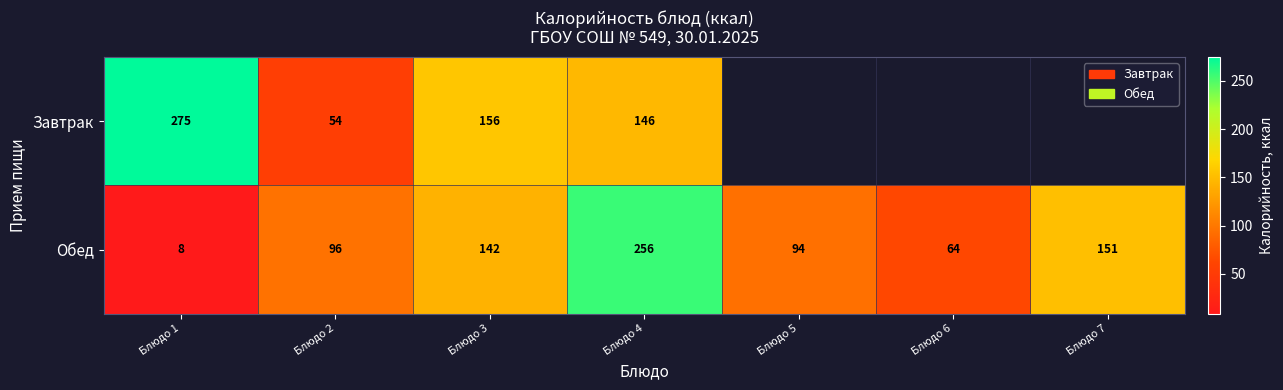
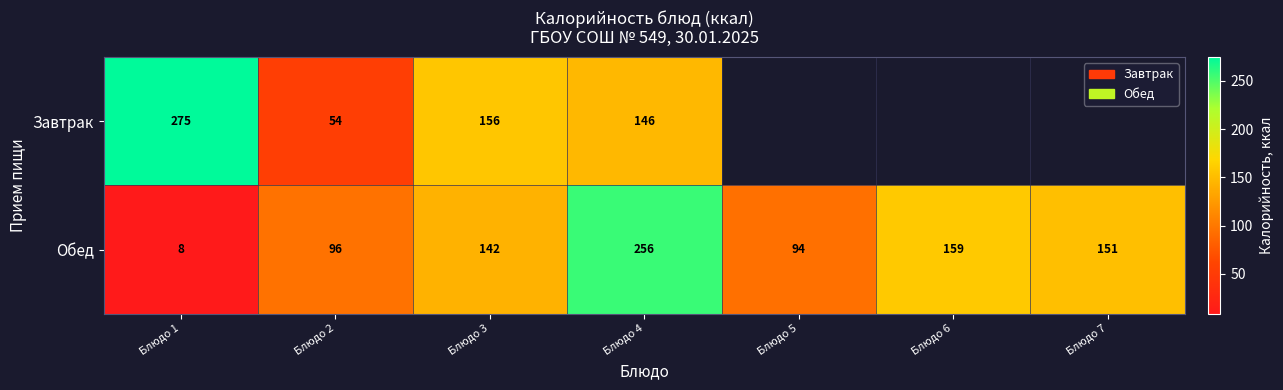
  {
    "Завтрак": {
      "Блюдо 1": 275,
      "Блюдо 2": 54,
      "Блюдо 3": 156,
      "Блюдо 4": 146
    },
    "Обед": {
      "Блюдо 1": 8,
      "Блюдо 2": 96,
      "Блюдо 3": 142,
      "Блюдо 4": 256,
      "Блюдо 5": 94,
-     "Блюдо 6": 64,
+     "Блюдо 6": 159,
      "Блюдо 7": 151
    }
  }
